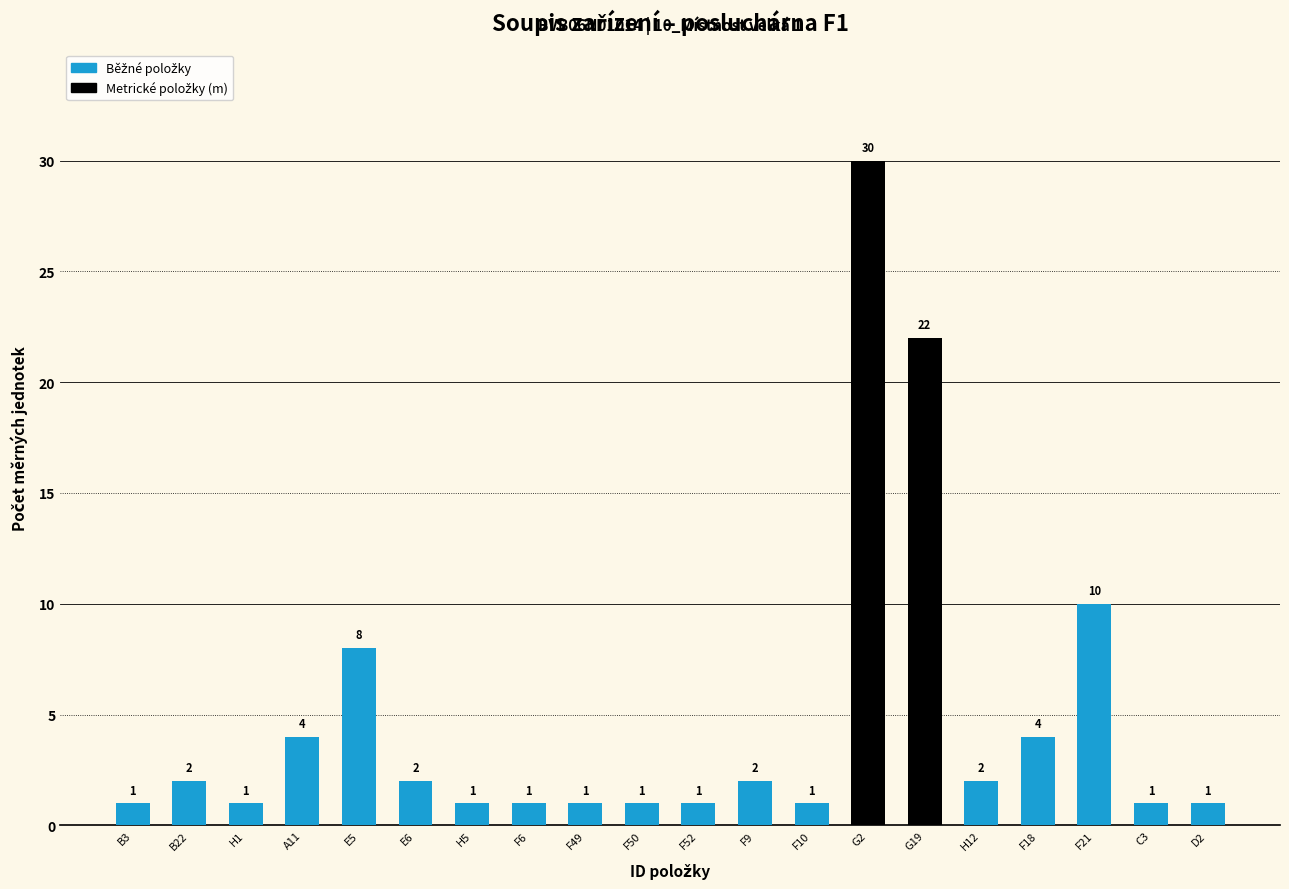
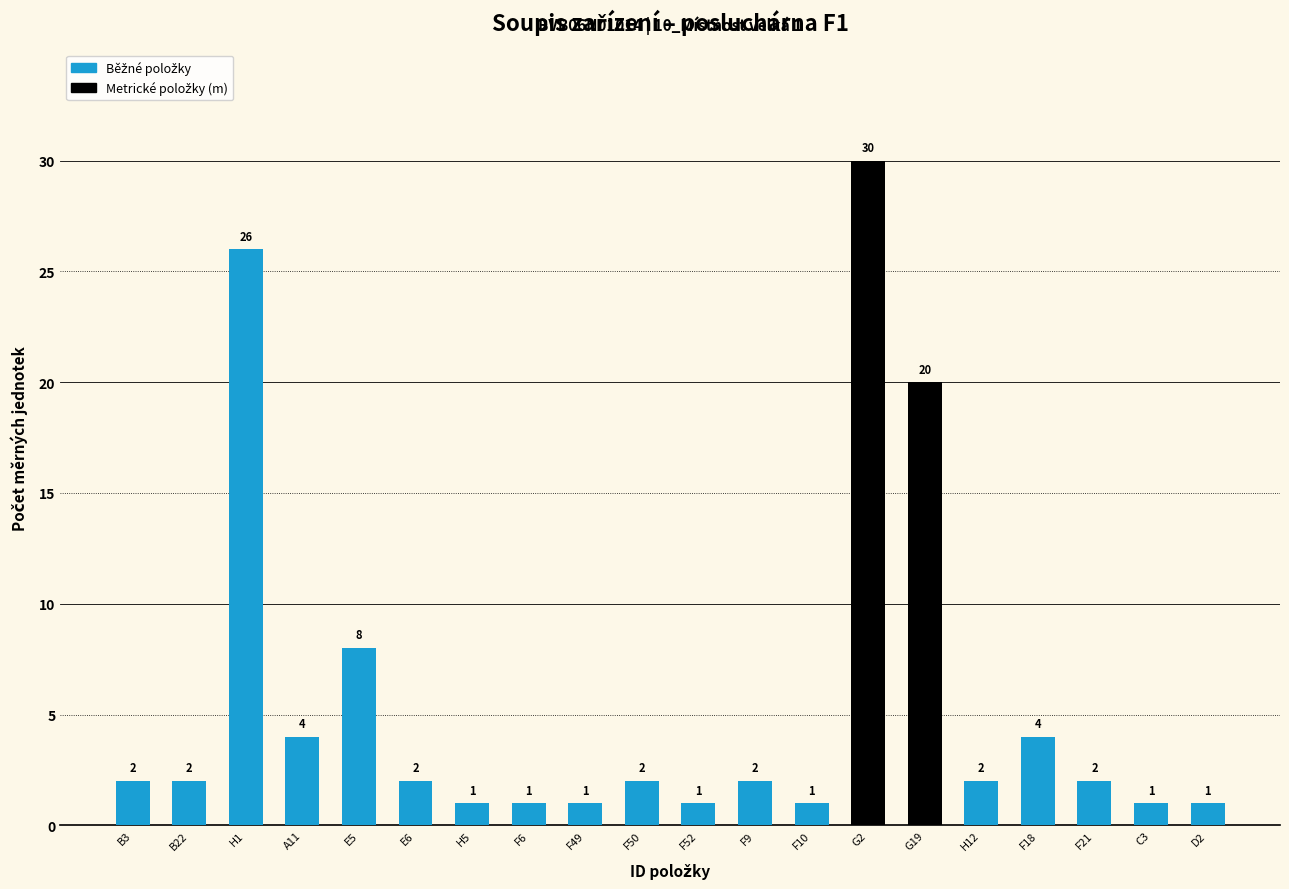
  {
-   "B3": 1,
+   "B3": 2,
    "B22": 2,
-   "H1": 1,
+   "H1": 26,
    "A11": 4,
    "E5": 8,
    "E6": 2,
    "H5": 1,
    "F6": 1,
    "F49": 1,
-   "F50": 1,
+   "F50": 2,
    "F52": 1,
    "F9": 2,
    "F10": 1,
    "G2": 30,
-   "G19": 22,
+   "G19": 20,
    "H12": 2,
    "F18": 4,
-   "F21": 10,
+   "F21": 2,
    "C3": 1,
    "D2": 1
  }
